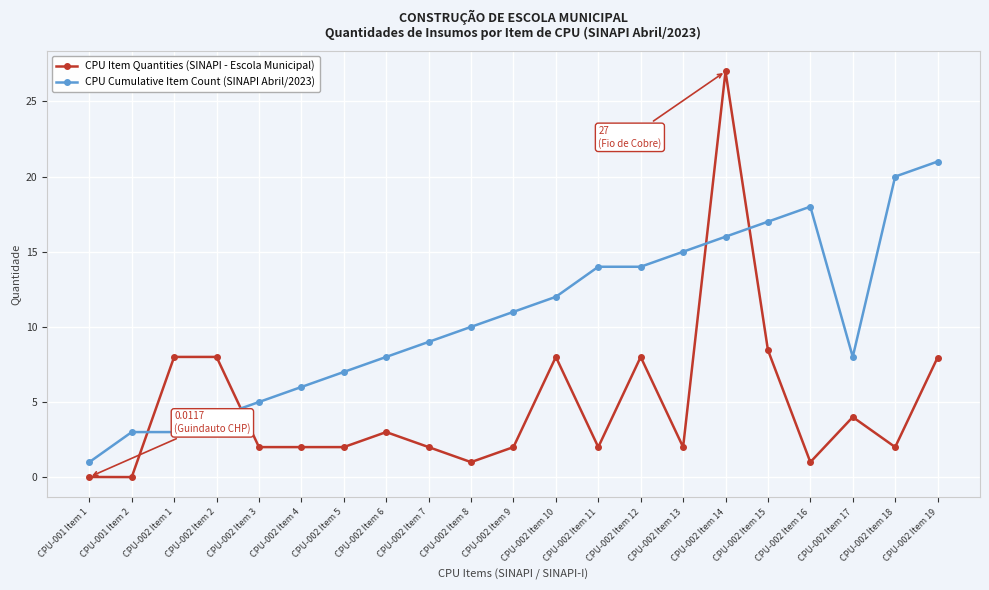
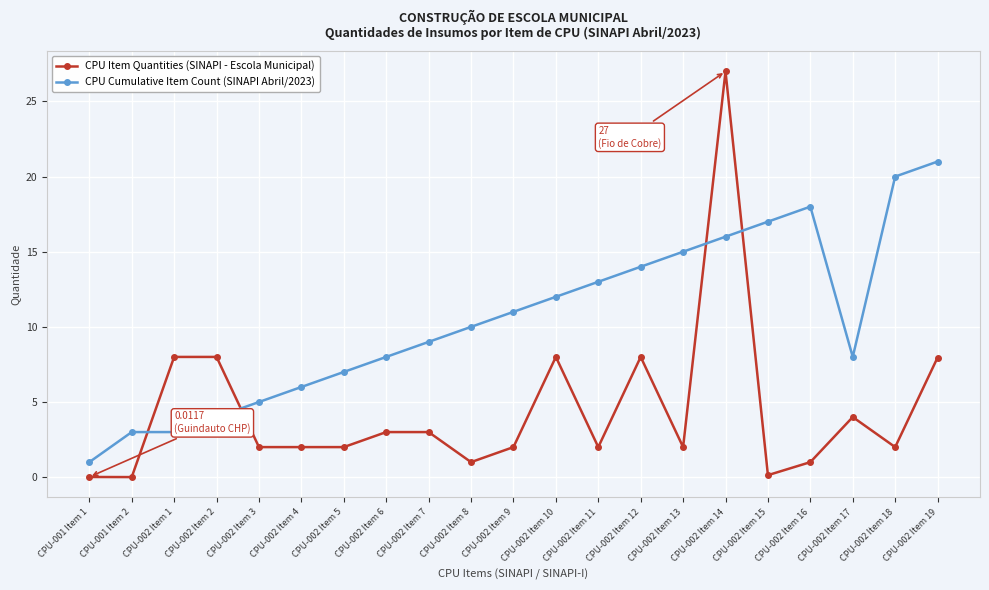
  {
    "CPU Item Quantities (SINAPI - Escola Municipal)": {
      "CPU-001 Item 1": 0.0,
      "CPU-001 Item 2": 0.0,
      "CPU-002 Item 1": 8.0,
      "CPU-002 Item 2": 8.0,
      "CPU-002 Item 3": 2.0,
      "CPU-002 Item 4": 2.0,
      "CPU-002 Item 5": 2.0,
      "CPU-002 Item 6": 3.0,
-     "CPU-002 Item 7": 2,
+     "CPU-002 Item 7": 3,
      "CPU-002 Item 8": 1.0,
      "CPU-002 Item 9": 2.0,
      "CPU-002 Item 10": 8.0,
      "CPU-002 Item 11": 2.0,
      "CPU-002 Item 12": 8.0,
      "CPU-002 Item 13": 2.0,
-     "CPU-002 Item 15": 8.5,
+     "CPU-002 Item 15": 0.1,
      "CPU-002 Item 16": 1.0,
      "CPU-002 Item 17": 4.0,
      "CPU-002 Item 18": 2.0,
      "CPU-002 Item 19": 8.0
    },
    "CPU Cumulative Item Count (SINAPI Abril/2023)": {
      "CPU-001 Item 1": 1,
      "CPU-002 Item 3": 5,
      "CPU-002 Item 4": 6,
      "CPU-002 Item 5": 7,
      "CPU-002 Item 6": 8,
      "CPU-002 Item 7": 9,
      "CPU-002 Item 8": 10,
      "CPU-002 Item 9": 11,
      "CPU-002 Item 10": 12,
-     "CPU-002 Item 11": 14,
+     "CPU-002 Item 11": 13,
      "CPU-002 Item 12": 14,
      "CPU-002 Item 13": 15,
      "CPU-002 Item 14": 16,
      "CPU-002 Item 15": 17,
      "CPU-002 Item 16": 18,
      "CPU-002 Item 17": 8,
      "CPU-002 Item 18": 20,
      "CPU-002 Item 19": 21
    }
  }
